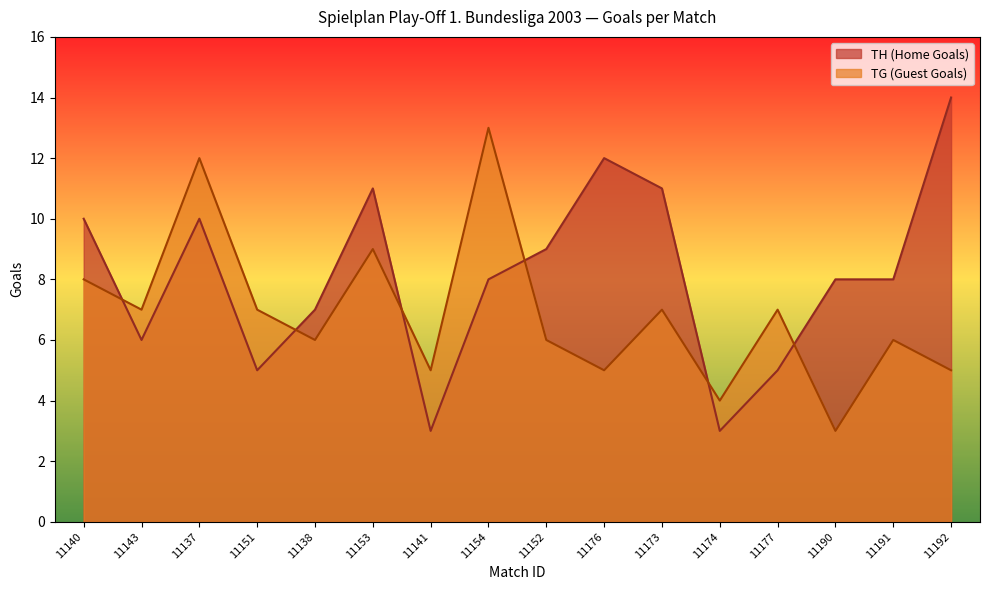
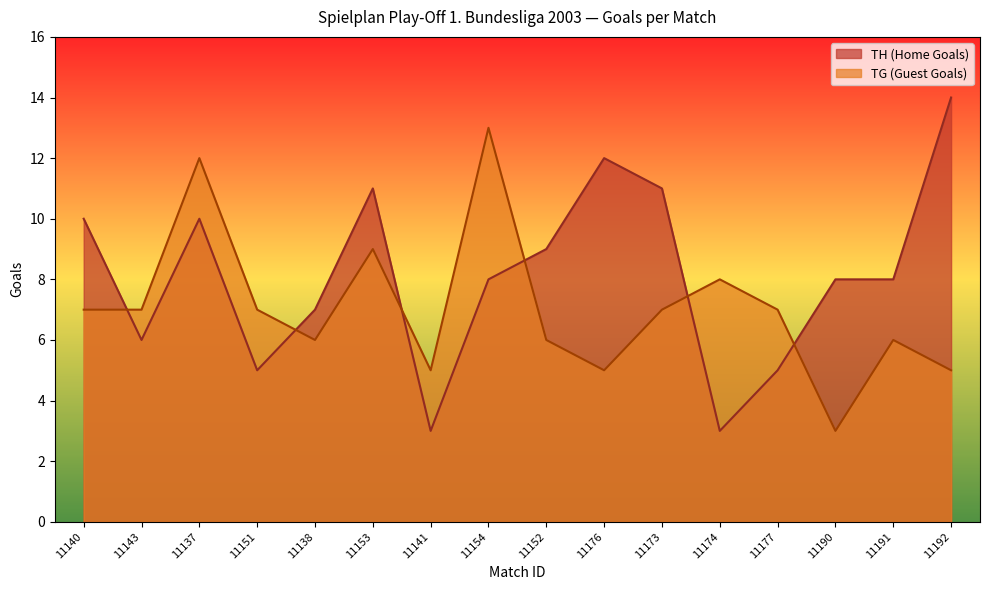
  {
    "TH (Home Goals)": {
      "11140": 10,
      "11143": 6,
      "11137": 10,
      "11151": 5,
      "11138": 7,
      "11153": 11,
      "11141": 3,
      "11154": 8,
      "11152": 9,
      "11176": 12,
      "11173": 11,
      "11174": 3,
      "11177": 5,
      "11190": 8,
      "11191": 8,
      "11192": 14
    },
    "TG (Guest Goals)": {
-     "11140": 8,
+     "11140": 7,
      "11143": 7,
      "11137": 12,
      "11151": 7,
      "11138": 6,
      "11153": 9,
      "11141": 5,
      "11154": 13,
      "11152": 6,
      "11176": 5,
      "11173": 7,
-     "11174": 4,
+     "11174": 8,
      "11177": 7,
      "11190": 3,
      "11191": 6,
      "11192": 5
    }
  }
